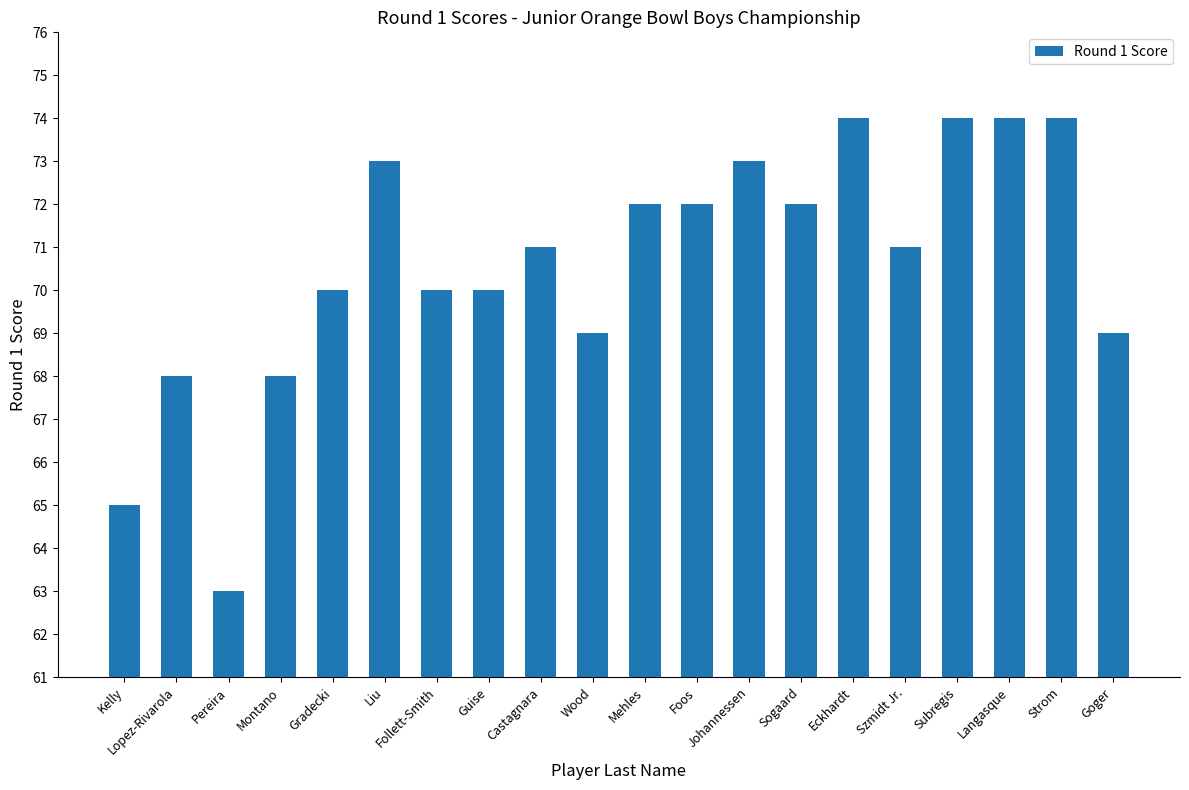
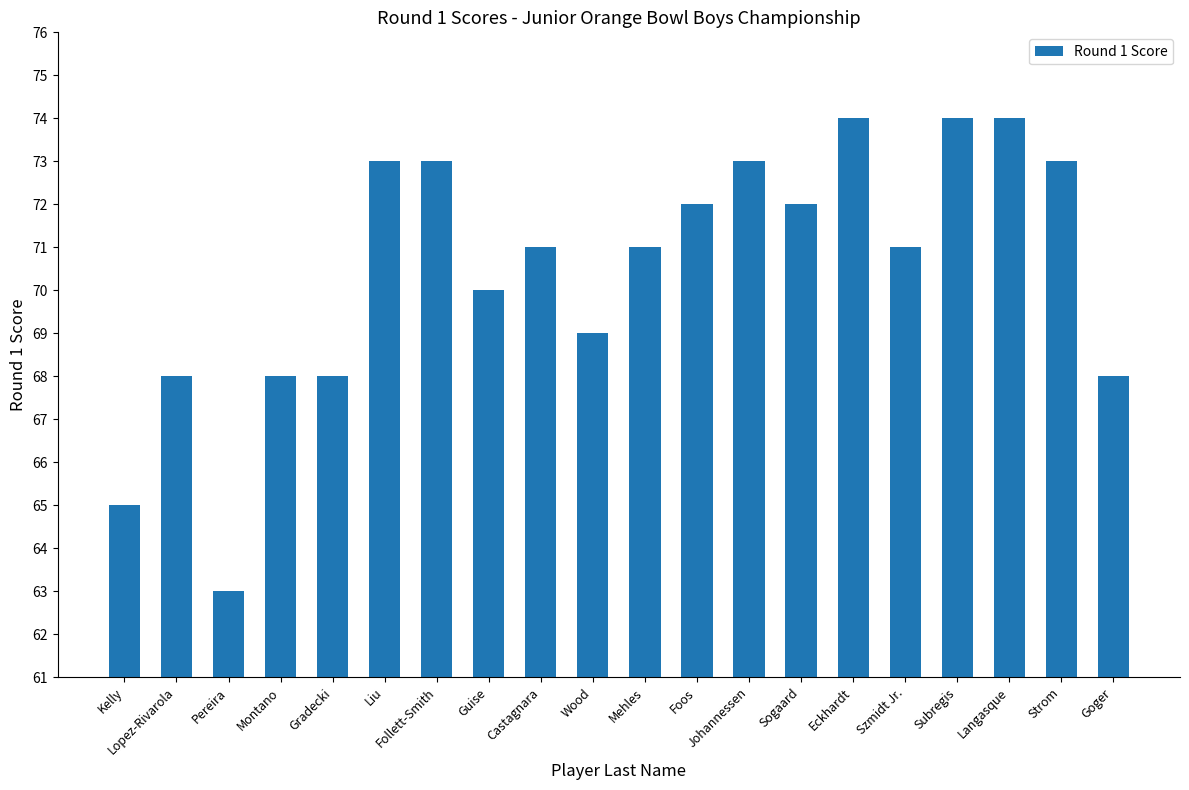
  {
    "Kelly": 65,
    "Lopez-Rivarola": 68,
    "Pereira": 63,
    "Montano": 68,
-   "Gradecki": 70,
+   "Gradecki": 68,
    "Liu": 73,
-   "Follett-Smith": 70,
+   "Follett-Smith": 73,
    "Guise": 70,
    "Castagnara": 71,
    "Wood": 69,
-   "Mehles": 72,
+   "Mehles": 71,
    "Foos": 72,
    "Johannessen": 73,
    "Sogaard": 72,
    "Eckhardt": 74,
    "Szmidt Jr.": 71,
    "Subregis": 74,
    "Langasque": 74,
-   "Strom": 74,
-   "Goger": 69
+   "Strom": 73,
+   "Goger": 68
  }
